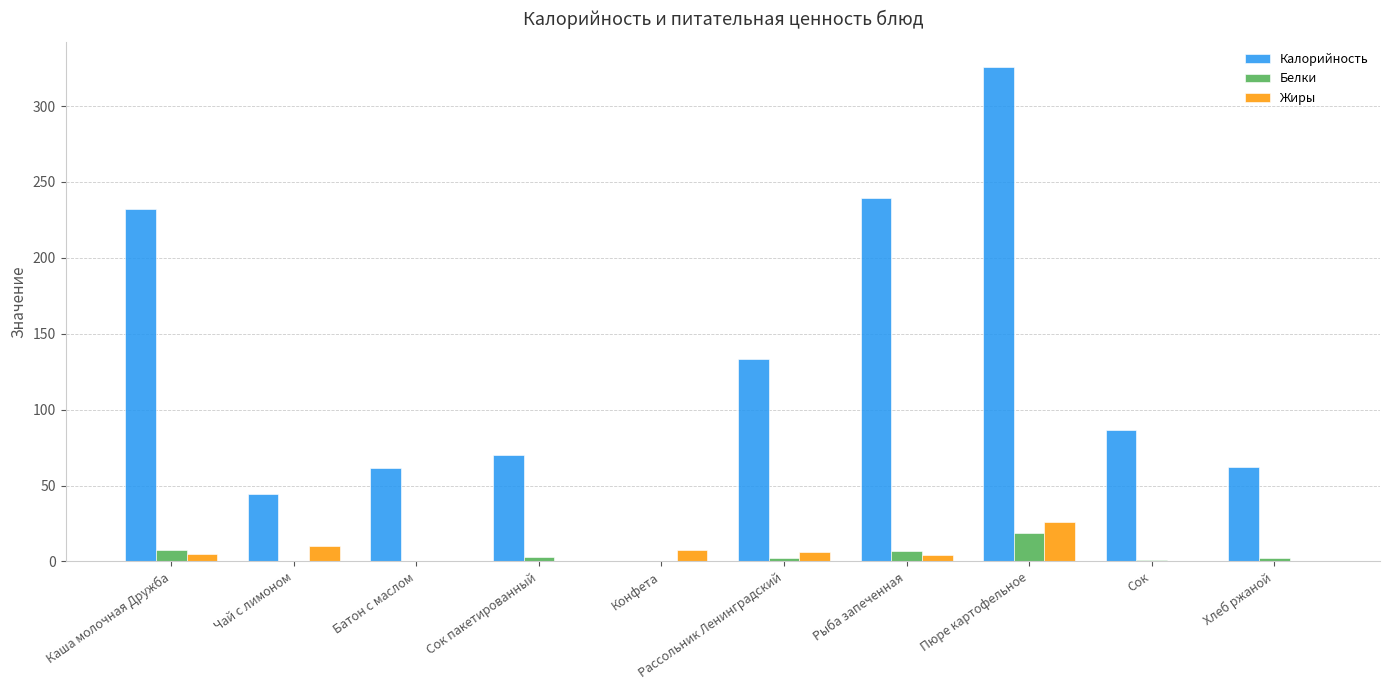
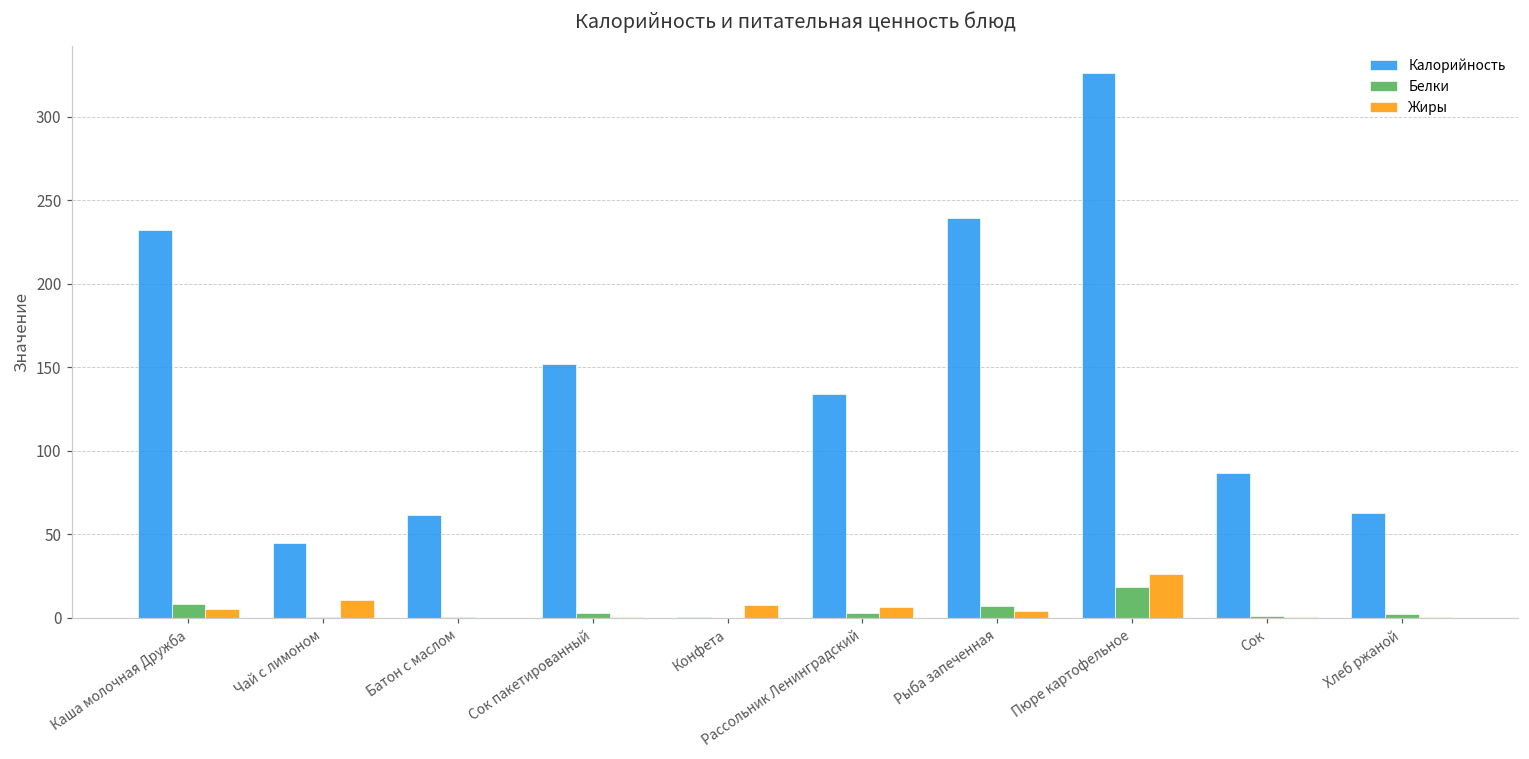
  {
    "Калорийность": {
      "Каша молочная Дружба": 232,
      "Чай с лимоном": 44,
      "Батон с маслом": 61,
-     "Сок пакетированный": 70,
+     "Сок пакетированный": 152,
      "Рассольник Ленинградский": 134,
      "Рыба запеченная": 239,
      "Пюре картофельное": 326,
      "Сок": 87,
      "Хлеб ржаной": 63
    },
    "Белки": {
      "Каша молочная Дружба": 8,
      "Сок пакетированный": 3,
      "Конфета": 0,
      "Рассольник Ленинградский": 3,
      "Рыба запеченная": 7,
      "Пюре картофельное": 19,
      "Хлеб ржаной": 2
    },
    "Жиры": {
      "Каша молочная Дружба": 5,
      "Чай с лимоном": 10,
      "Конфета": 7,
      "Рассольник Ленинградский": 6,
      "Рыба запеченная": 4,
      "Пюре картофельное": 26
    }
  }
